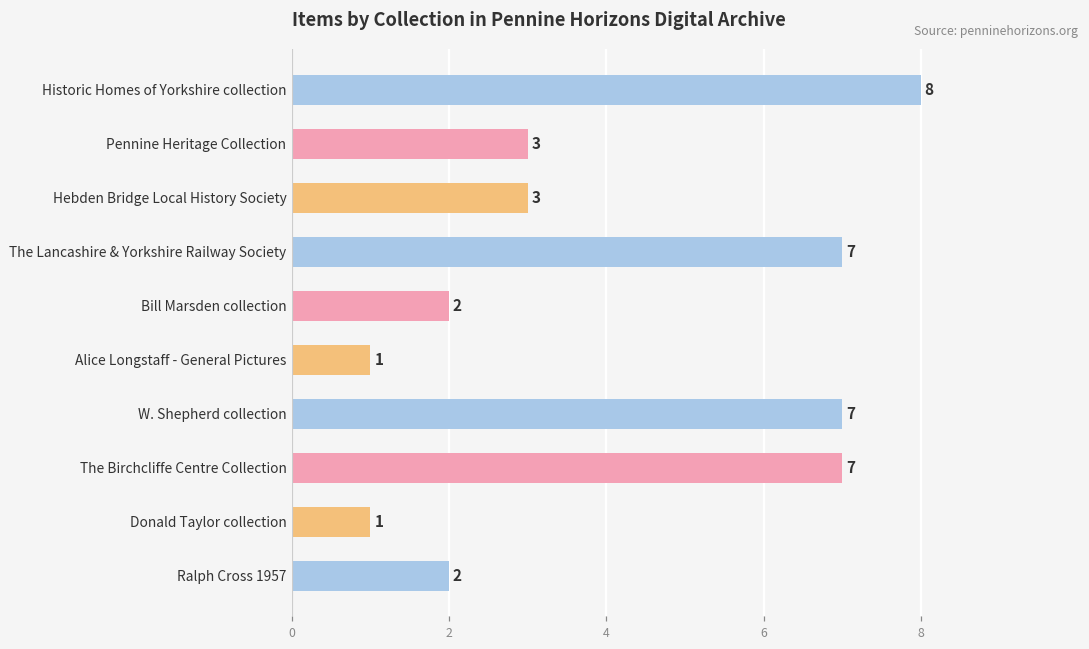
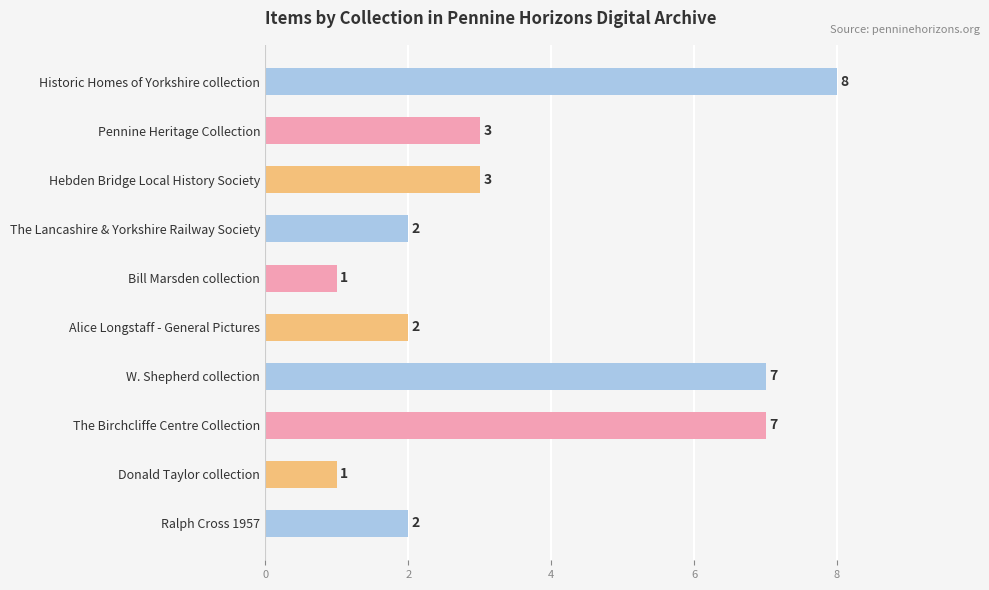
  {
    "Historic Homes of Yorkshire collection": 8,
    "Pennine Heritage Collection": 3,
    "Hebden Bridge Local History Society": 3,
-   "The Lancashire & Yorkshire Railway Society": 7,
-   "Bill Marsden collection": 2,
-   "Alice Longstaff - General Pictures": 1,
+   "The Lancashire & Yorkshire Railway Society": 2,
+   "Bill Marsden collection": 1,
+   "Alice Longstaff - General Pictures": 2,
    "W. Shepherd collection": 7,
    "The Birchcliffe Centre Collection": 7,
    "Donald Taylor collection": 1,
    "Ralph Cross 1957": 2
  }
